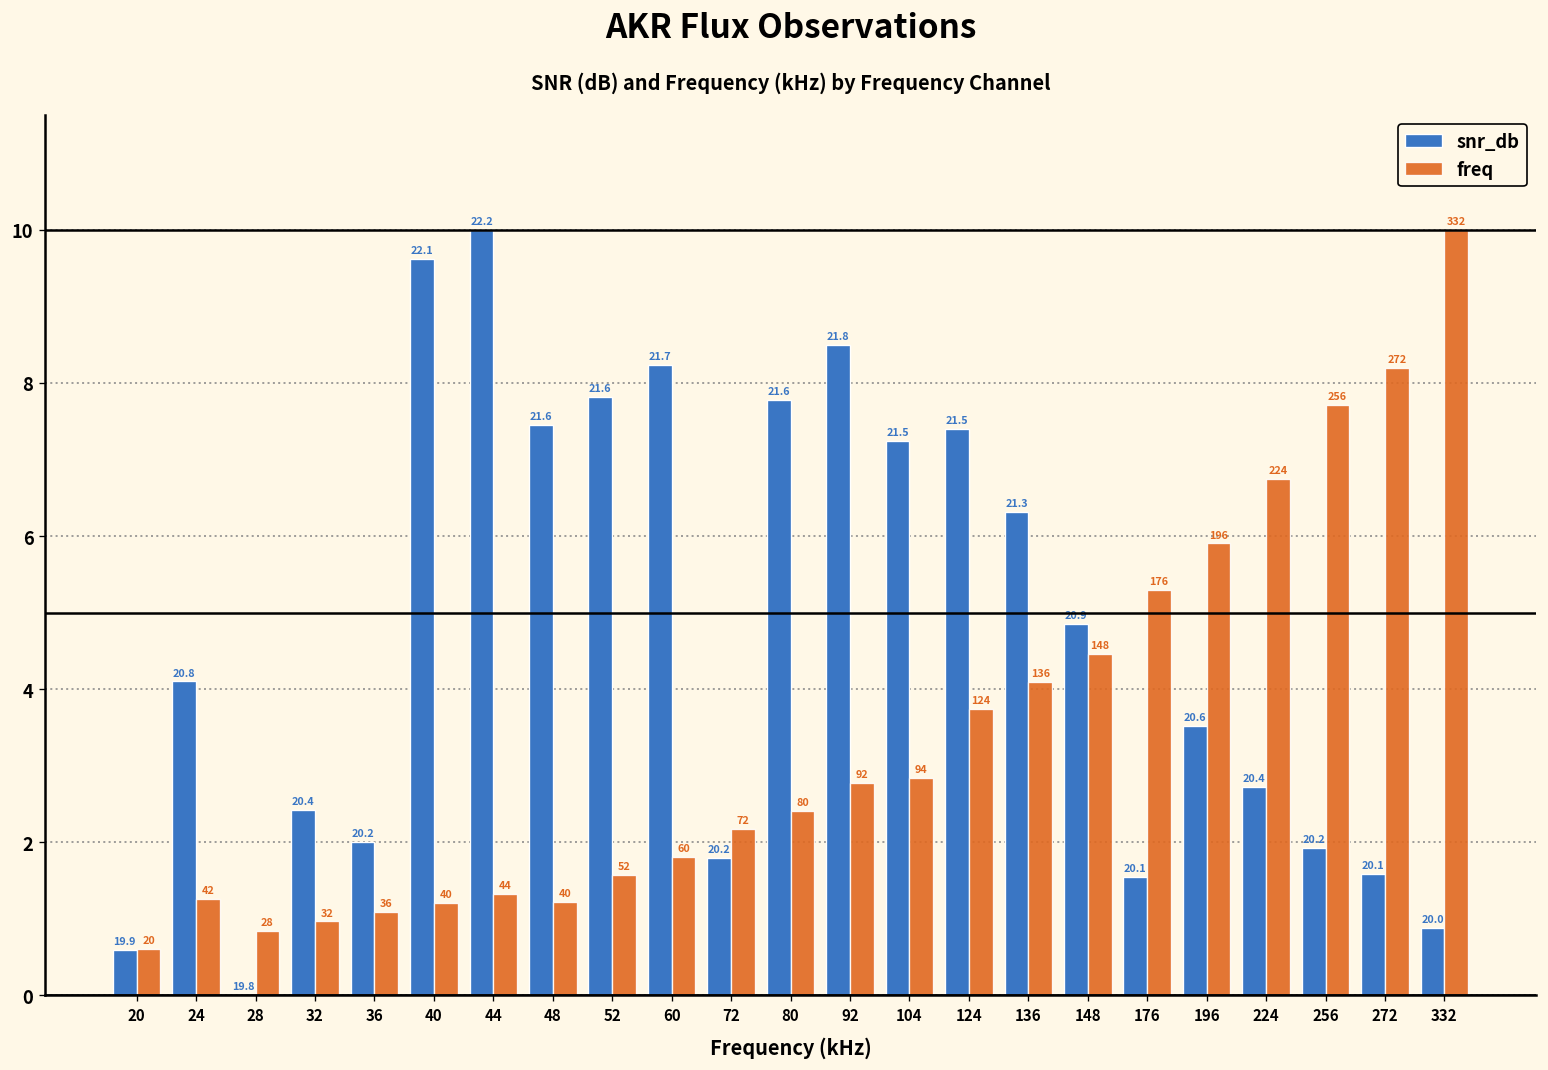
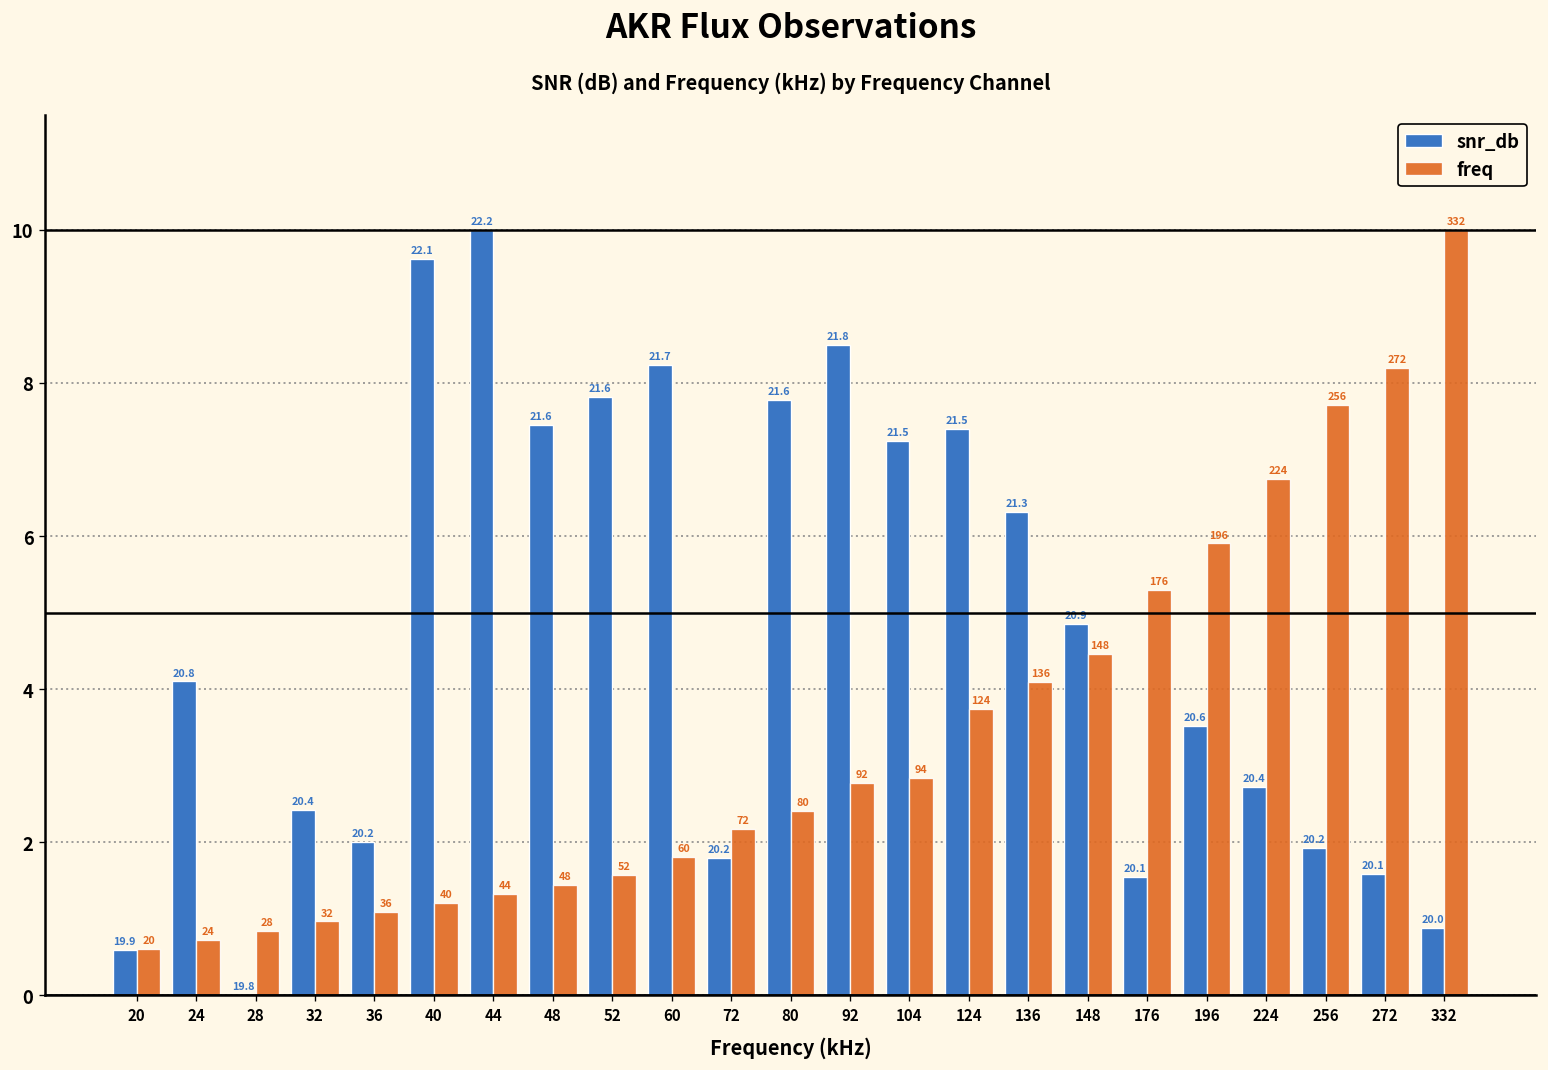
  {
    "freq": {
-     "24": 42,
-     "48": 40
+     "24": 24,
+     "48": 48
    }
  }
